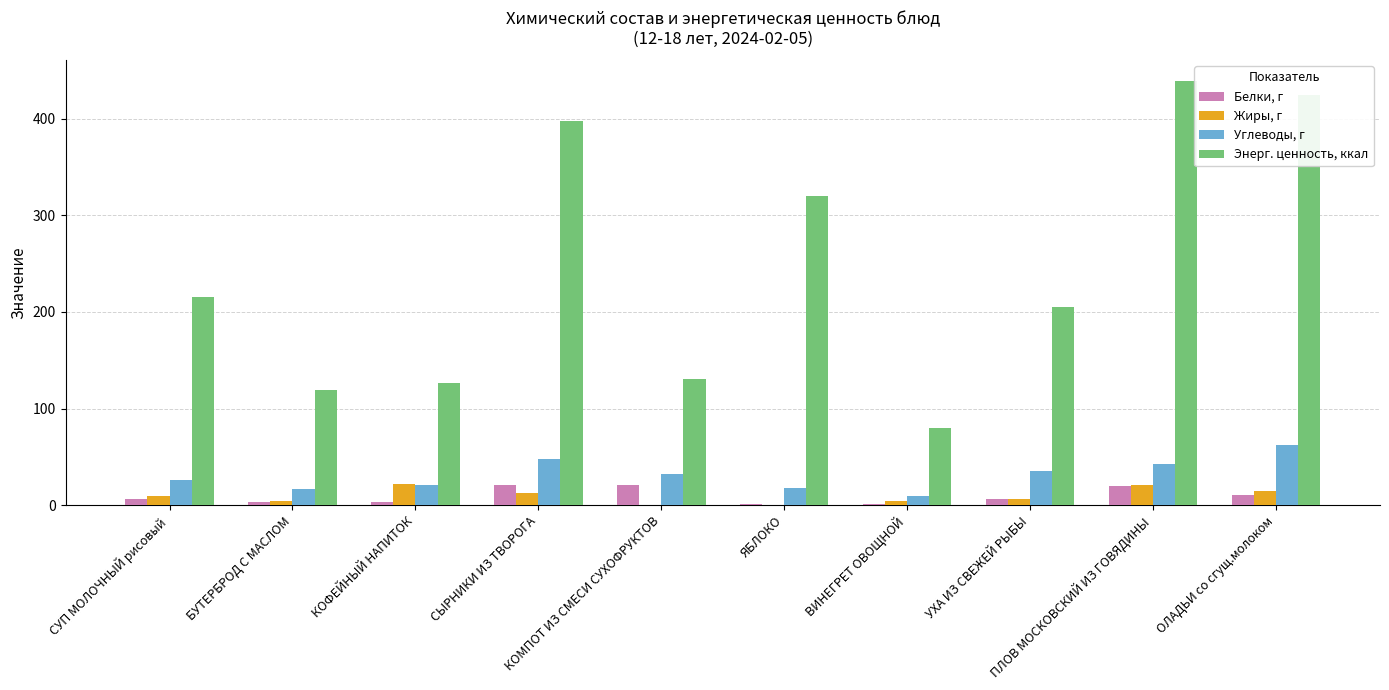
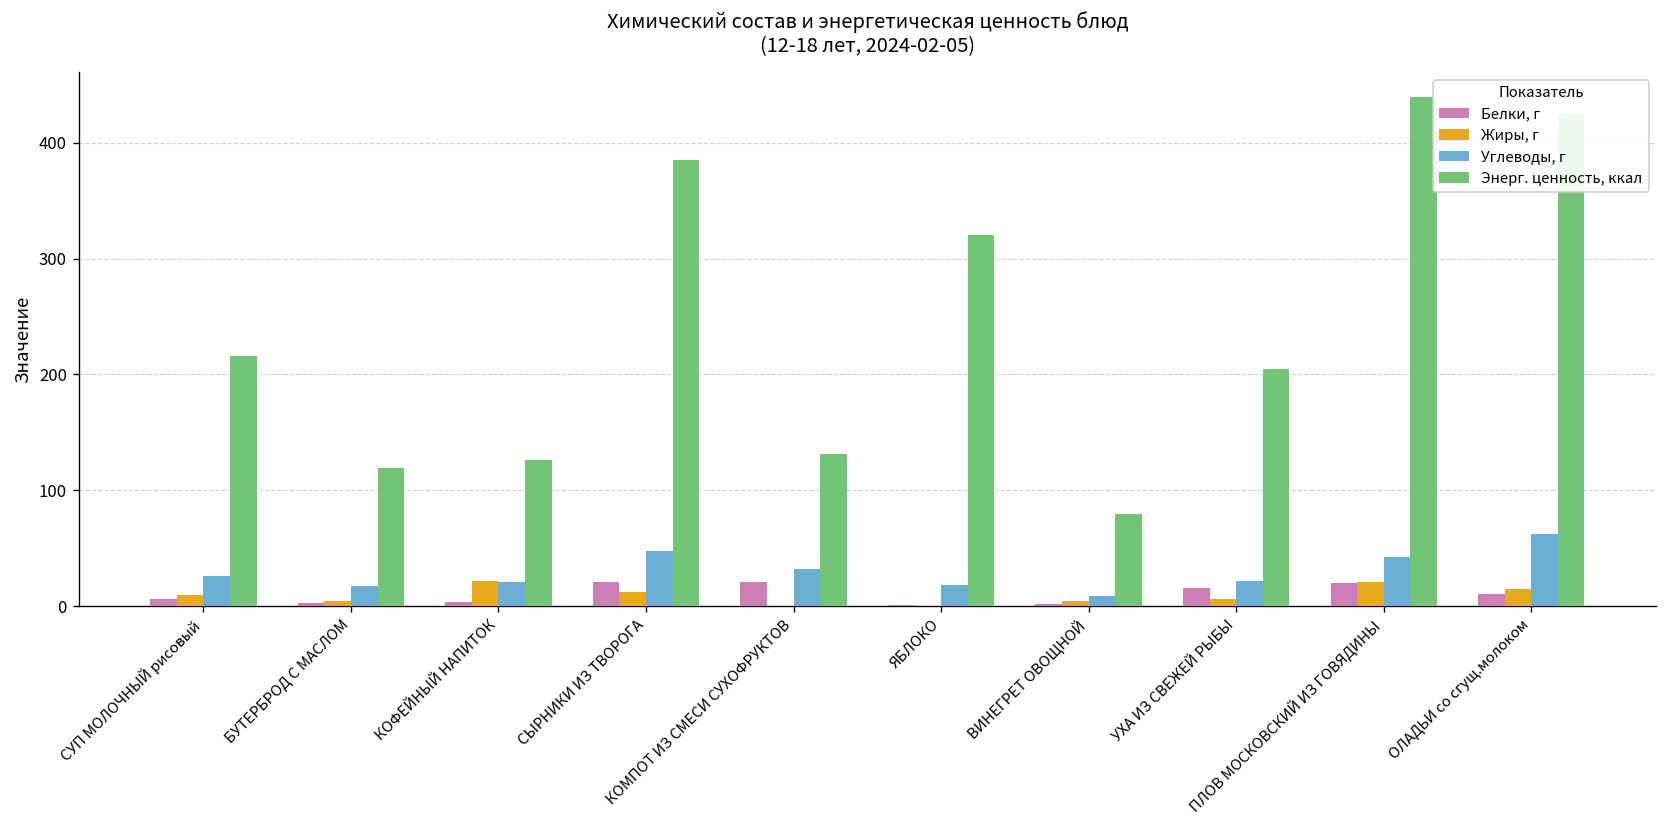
  {
    "Белки, г": {
      "СУП МОЛОЧНЫЙ рисовый": 10,
      "БУТЕРБРОД С МАСЛОМ": 0,
      "КОФЕЙНЫЙ НАПИТОК": 0,
      "СЫРНИКИ ИЗ ТВОРОГА": 20,
      "КОМПОТ ИЗ СМЕСИ СУХОФРУКТОВ": 20,
-     "УХА ИЗ СВЕЖЕЙ РЫБЫ": 10,
+     "УХА ИЗ СВЕЖЕЙ РЫБЫ": 20,
      "ПЛОВ МОСКОВСКИЙ ИЗ ГОВЯДИНЫ": 20,
      "ОЛАДЬИ со сгущ.молоком": 10
    },
    "Жиры, г": {
      "СУП МОЛОЧНЫЙ рисовый": 10,
      "БУТЕРБРОД С МАСЛОМ": 0,
      "КОФЕЙНЫЙ НАПИТОК": 20,
      "СЫРНИКИ ИЗ ТВОРОГА": 10,
      "ЯБЛОКО": 0,
      "ВИНЕГРЕТ ОВОЩНОЙ": 0,
      "УХА ИЗ СВЕЖЕЙ РЫБЫ": 10,
      "ПЛОВ МОСКОВСКИЙ ИЗ ГОВЯДИНЫ": 20,
      "ОЛАДЬИ со сгущ.молоком": 10
    },
    "Углеводы, г": {
      "СУП МОЛОЧНЫЙ рисовый": 30,
      "БУТЕРБРОД С МАСЛОМ": 20,
      "КОФЕЙНЫЙ НАПИТОК": 20,
      "СЫРНИКИ ИЗ ТВОРОГА": 50,
      "КОМПОТ ИЗ СМЕСИ СУХОФРУКТОВ": 30,
      "ЯБЛОКО": 20,
      "ВИНЕГРЕТ ОВОЩНОЙ": 10,
-     "УХА ИЗ СВЕЖЕЙ РЫБЫ": 40,
+     "УХА ИЗ СВЕЖЕЙ РЫБЫ": 20,
      "ПЛОВ МОСКОВСКИЙ ИЗ ГОВЯДИНЫ": 40,
      "ОЛАДЬИ со сгущ.молоком": 60
    },
    "Энерг. ценность, ккал": {
      "СУП МОЛОЧНЫЙ рисовый": 220,
      "БУТЕРБРОД С МАСЛОМ": 120,
      "КОФЕЙНЫЙ НАПИТОК": 130,
-     "СЫРНИКИ ИЗ ТВОРОГА": 400,
+     "СЫРНИКИ ИЗ ТВОРОГА": 390,
      "КОМПОТ ИЗ СМЕСИ СУХОФРУКТОВ": 130,
      "ЯБЛОКО": 320,
      "ВИНЕГРЕТ ОВОЩНОЙ": 80,
      "УХА ИЗ СВЕЖЕЙ РЫБЫ": 200,
      "ПЛОВ МОСКОВСКИЙ ИЗ ГОВЯДИНЫ": 440
    }
  }
